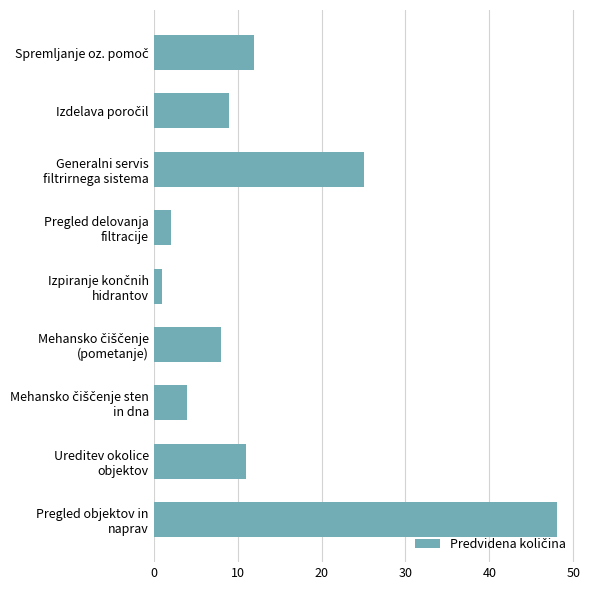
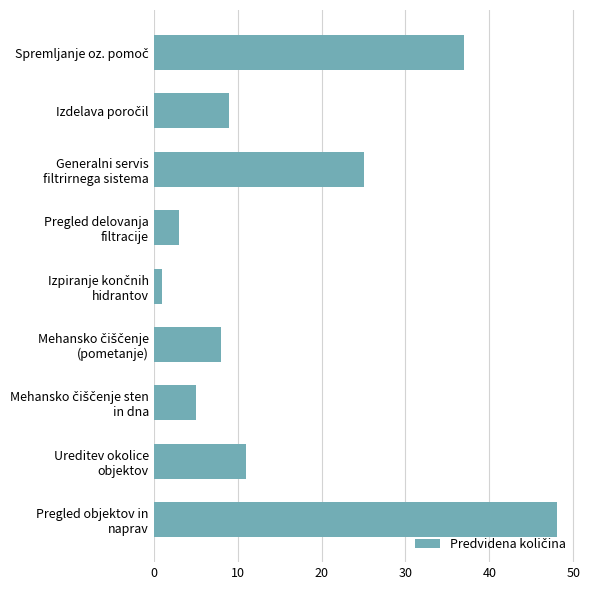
  {
-   "Spremljanje oz. pomoč": 12,
+   "Spremljanje oz. pomoč": 37,
    "Izdelava poročil": 9,
    "Generalni servis filtrirnega sistema": 25,
-   "Pregled delovanja filtracije": 2,
+   "Pregled delovanja filtracije": 3,
    "Izpiranje končnih hidrantov": 1,
    "Mehansko čiščenje (pometanje)": 8,
-   "Mehansko čiščenje sten in dna": 4,
+   "Mehansko čiščenje sten in dna": 5,
    "Ureditev okolice objektov": 11,
    "Pregled objektov in naprav": 48
  }
